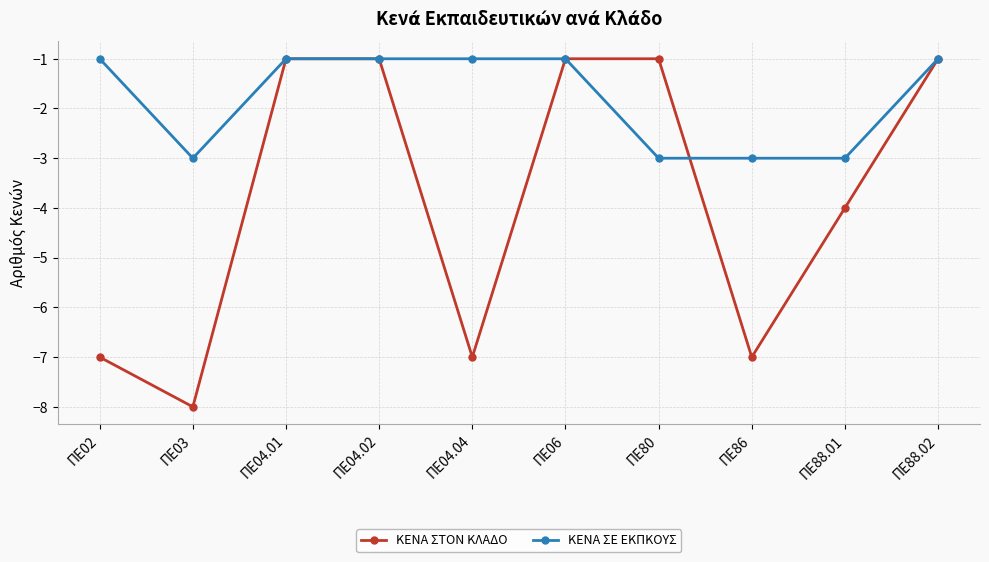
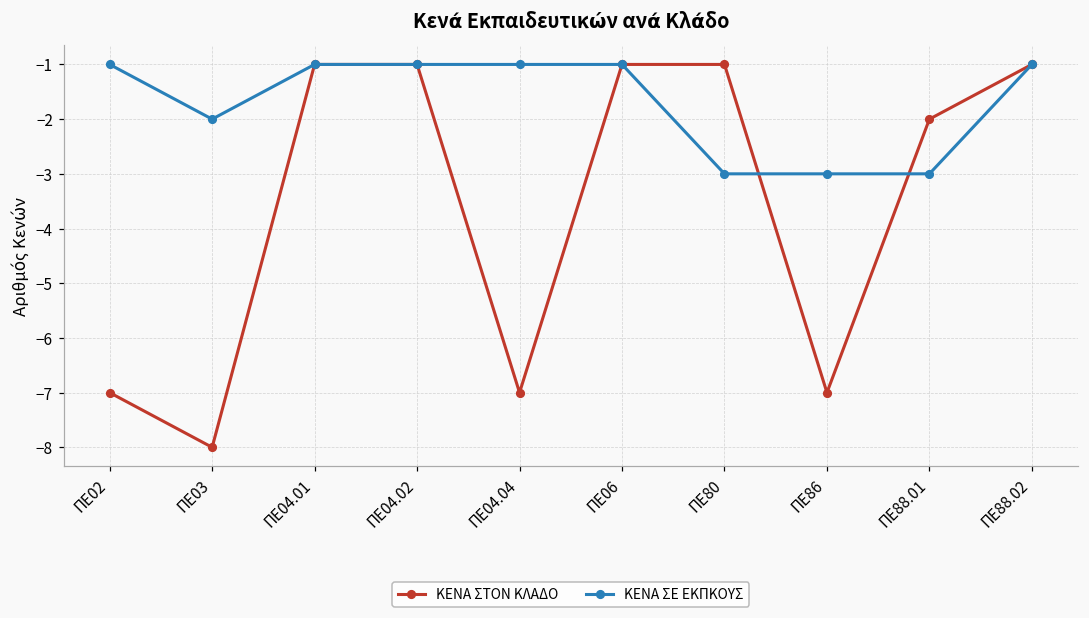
  {
    "ΚΕΝΑ ΣΤΟΝ ΚΛΑΔΟ": {
      "ΠΕ02": -7,
      "ΠΕ03": -8,
      "ΠΕ04.04": -7,
      "ΠΕ80": -1,
      "ΠΕ86": -7,
-     "ΠΕ88.01": -4
+     "ΠΕ88.01": -2
    },
    "ΚΕΝΑ ΣΕ ΕΚΠΚΟΥΣ": {
      "ΠΕ02": -1,
-     "ΠΕ03": -3,
+     "ΠΕ03": -2,
      "ΠΕ04.04": -1,
      "ΠΕ80": -3,
      "ΠΕ86": -3,
      "ΠΕ88.01": -3
    }
  }
